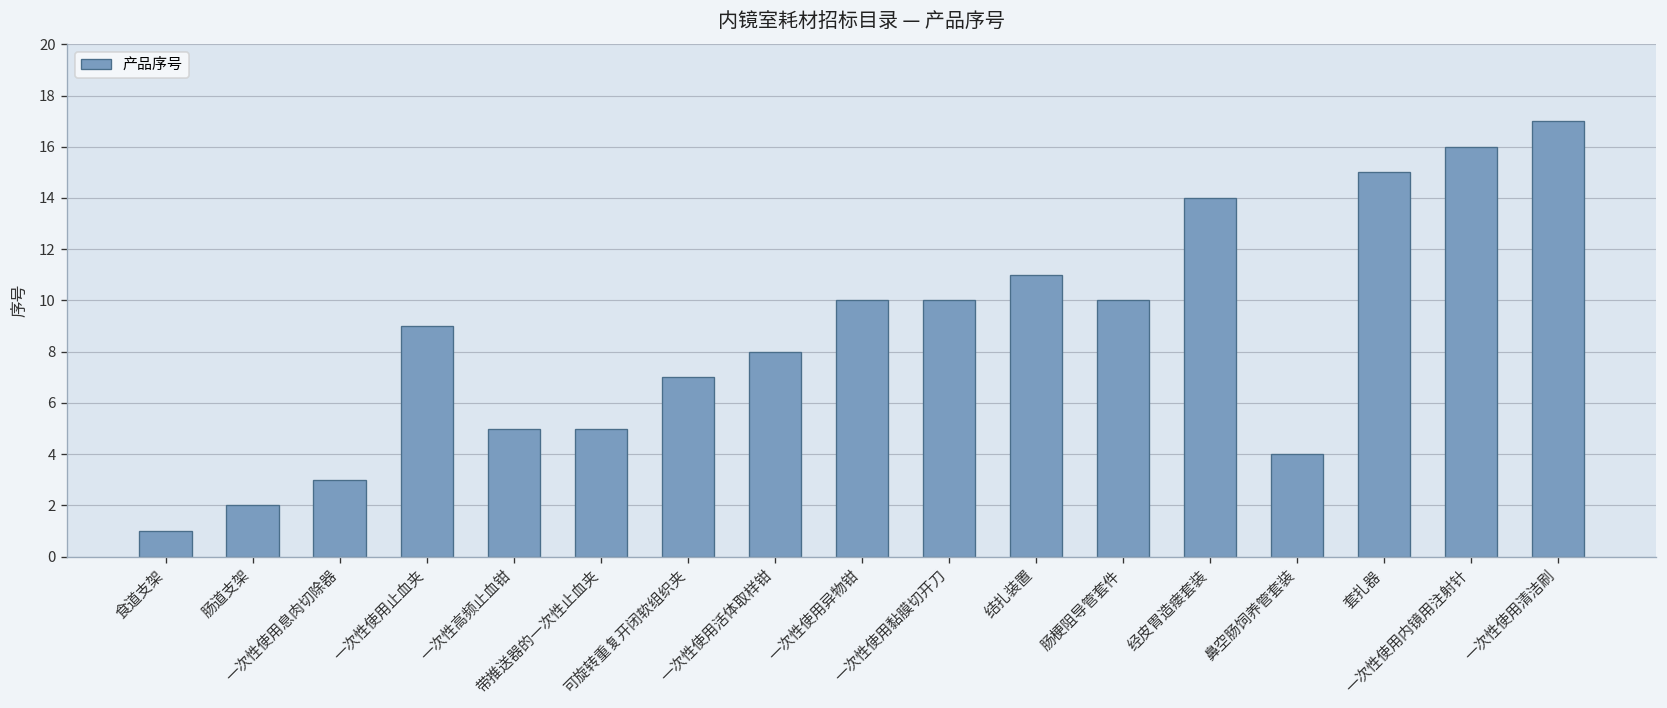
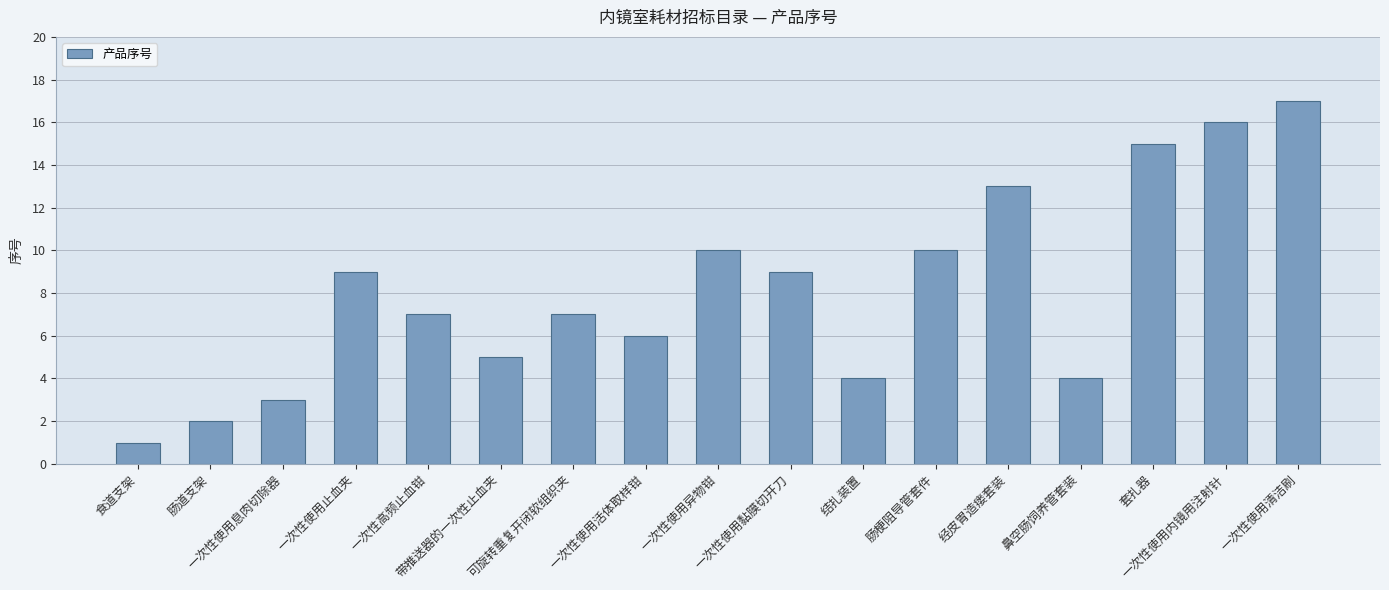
  {
    "食道支架": 1,
    "肠道支架": 2,
    "一次性使用息肉切除器": 3,
    "一次性使用止血夹": 9,
-   "一次性高频止血钳": 5,
+   "一次性高频止血钳": 7,
    "带推送器的一次性止血夹": 5,
    "可旋转重复开闭软组织夹": 7,
-   "一次性使用活体取样钳": 8,
+   "一次性使用活体取样钳": 6,
    "一次性使用异物钳": 10,
-   "一次性使用黏膜切开刀": 10,
-   "结扎装置": 11,
+   "一次性使用黏膜切开刀": 9,
+   "结扎装置": 4,
    "肠梗阻导管套件": 10,
-   "经皮胃造瘘套装": 14,
+   "经皮胃造瘘套装": 13,
    "鼻空肠饲养管套装": 4,
    "套扎器": 15,
    "一次性使用内镜用注射针": 16,
    "一次性使用清洁刷": 17
  }
